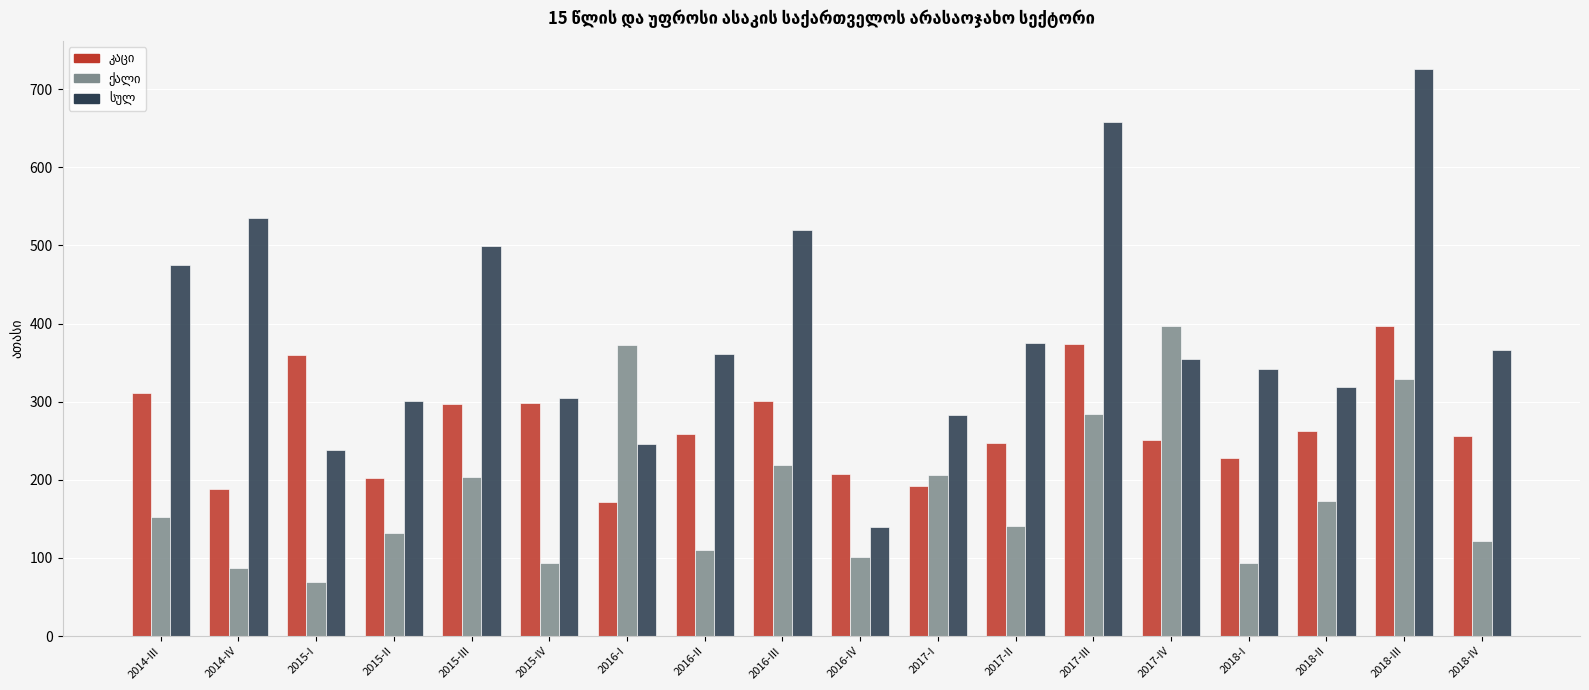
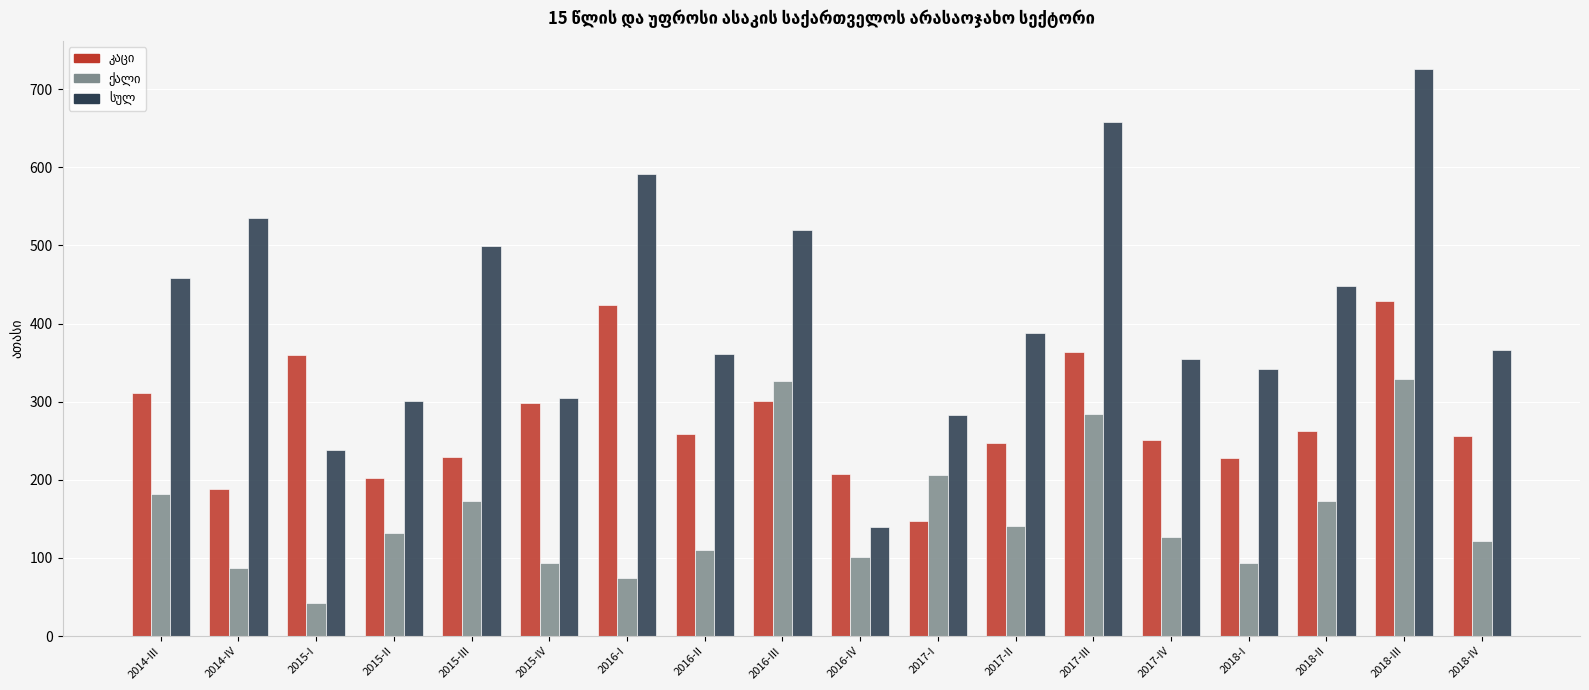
  {
    "კაცი": {
      "2014-III": 310,
      "2014-IV": 190,
      "2015-I": 360,
      "2015-II": 200,
-     "2015-III": 300,
+     "2015-III": 230,
      "2015-IV": 300,
-     "2016-I": 170,
+     "2016-I": 420,
      "2016-II": 260,
      "2016-III": 300,
      "2016-IV": 210,
-     "2017-I": 190,
+     "2017-I": 150,
      "2017-II": 250,
-     "2017-III": 370,
+     "2017-III": 360,
      "2017-IV": 250,
      "2018-I": 230,
      "2018-II": 260,
-     "2018-III": 400,
+     "2018-III": 430,
      "2018-IV": 260
    },
    "ქალი": {
-     "2014-III": 150,
+     "2014-III": 180,
      "2014-IV": 90,
-     "2015-I": 70,
+     "2015-I": 40,
      "2015-II": 130,
-     "2015-III": 200,
+     "2015-III": 170,
      "2015-IV": 90,
-     "2016-I": 370,
+     "2016-I": 70,
      "2016-II": 110,
-     "2016-III": 220,
+     "2016-III": 330,
      "2016-IV": 100,
      "2017-I": 210,
      "2017-II": 140,
      "2017-III": 280,
-     "2017-IV": 400,
+     "2017-IV": 130,
      "2018-I": 90,
      "2018-II": 170,
      "2018-III": 330,
      "2018-IV": 120
    },
    "სულ": {
-     "2014-III": 480,
+     "2014-III": 460,
      "2014-IV": 530,
      "2015-I": 240,
      "2015-II": 300,
      "2015-III": 500,
      "2015-IV": 300,
-     "2016-I": 250,
+     "2016-I": 590,
      "2016-II": 360,
      "2016-III": 520,
      "2016-IV": 140,
      "2017-I": 280,
-     "2017-II": 380,
+     "2017-II": 390,
      "2017-III": 660,
      "2017-IV": 360,
      "2018-I": 340,
-     "2018-II": 320,
+     "2018-II": 450,
      "2018-III": 730,
      "2018-IV": 370
    }
  }
